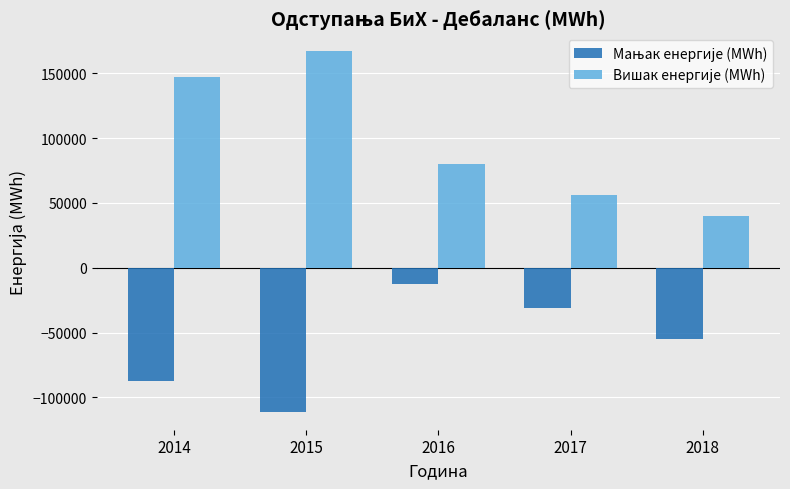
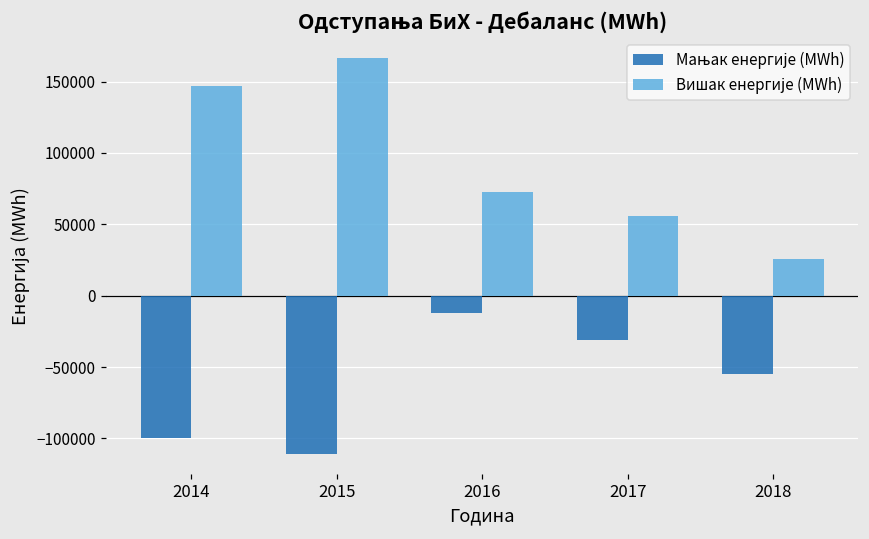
  {
    "Мањак енергије (MWh)": {
-     "2014": -87000,
+     "2014": -100000,
      "2015": -111000,
      "2016": -12000,
      "2017": -31000,
      "2018": -55000
    },
    "Вишак енергије (MWh)": {
      "2014": 147000,
      "2015": 167000,
-     "2016": 80000,
+     "2016": 73000,
      "2017": 56000,
-     "2018": 40000
+     "2018": 26000
    }
  }
